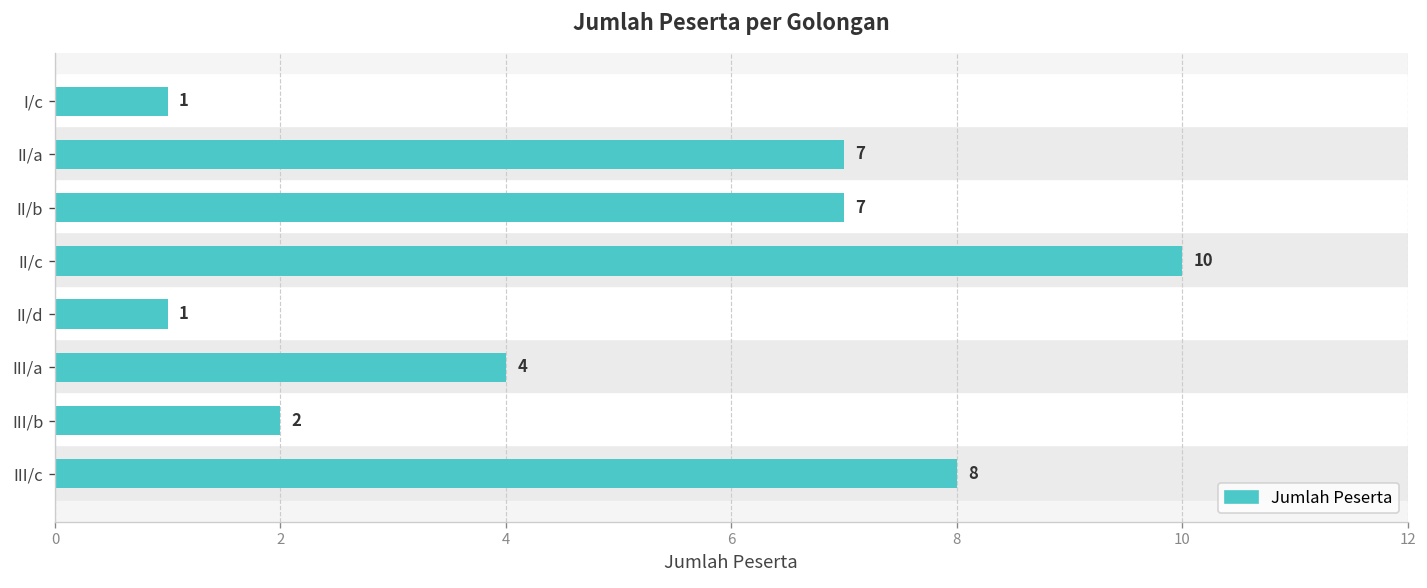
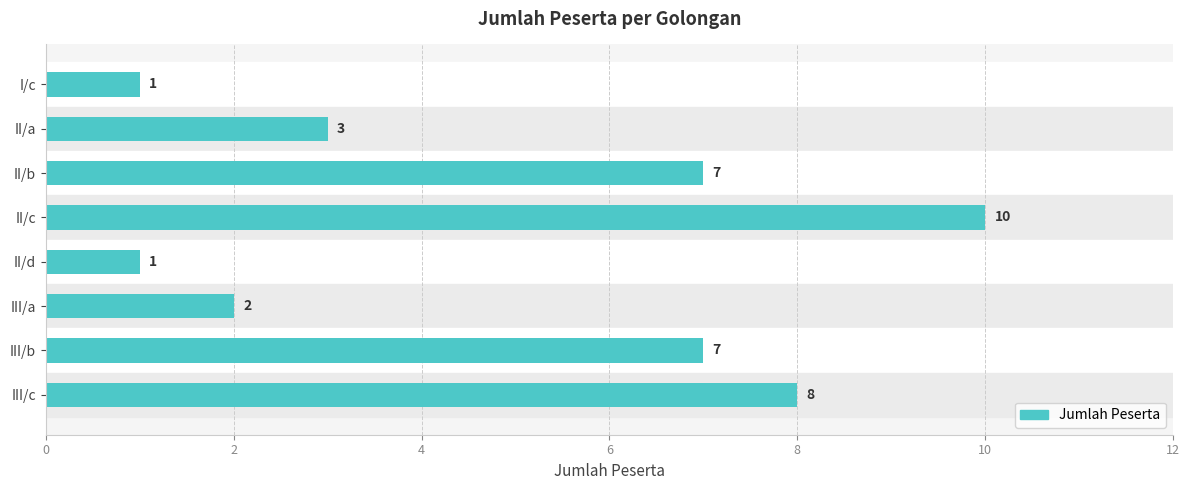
  {
    "I/c": 1,
-   "II/a": 7,
+   "II/a": 3,
    "II/b": 7,
    "II/c": 10,
    "II/d": 1,
-   "III/a": 4,
-   "III/b": 2,
+   "III/a": 2,
+   "III/b": 7,
    "III/c": 8
  }
